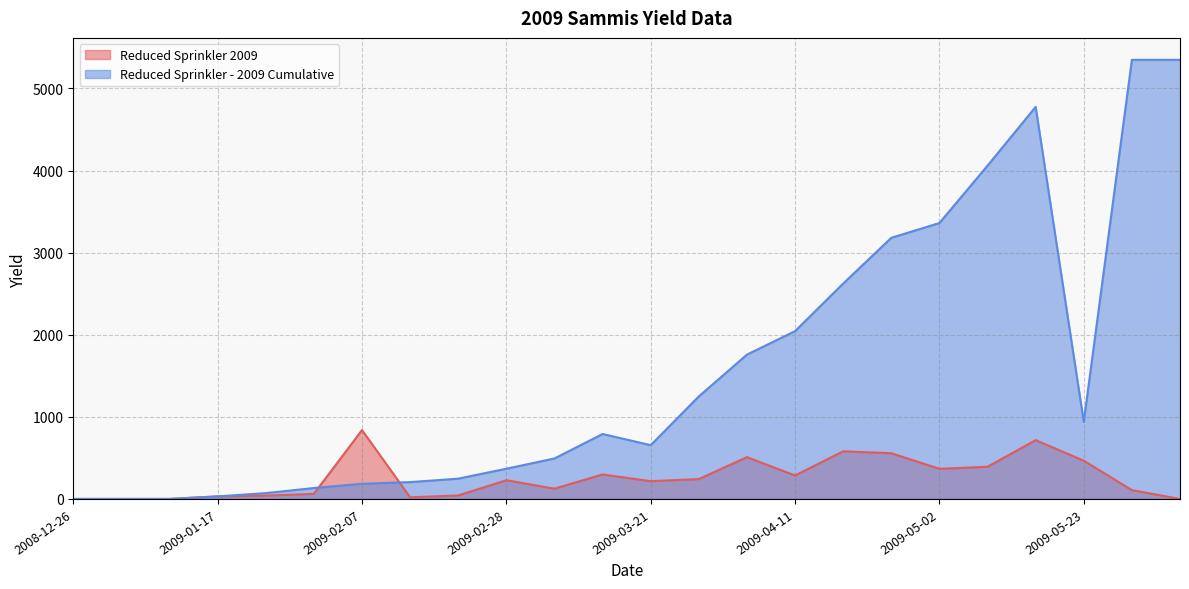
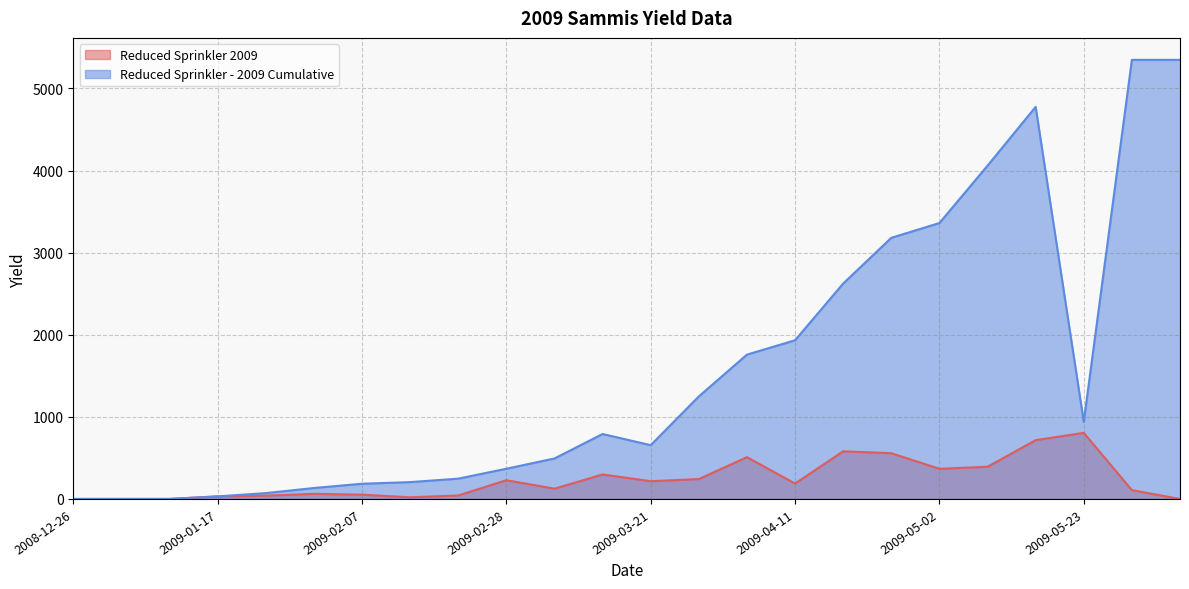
  {
    "Reduced Sprinkler 2009": {
-     "2009-02-07": 800,
+     "2009-02-07": 100,
      "2009-02-28": 200,
      "2009-03-21": 200,
-     "2009-04-11": 300,
+     "2009-04-11": 200,
      "2009-05-02": 400,
-     "2009-05-23": 500
+     "2009-05-23": 800
    },
    "Reduced Sprinkler - 2009 Cumulative": {
      "2009-02-07": 200,
      "2009-02-28": 400,
      "2009-03-21": 700,
-     "2009-04-11": 2000,
+     "2009-04-11": 1900,
      "2009-05-02": 3400,
      "2009-05-23": 900
    }
  }
